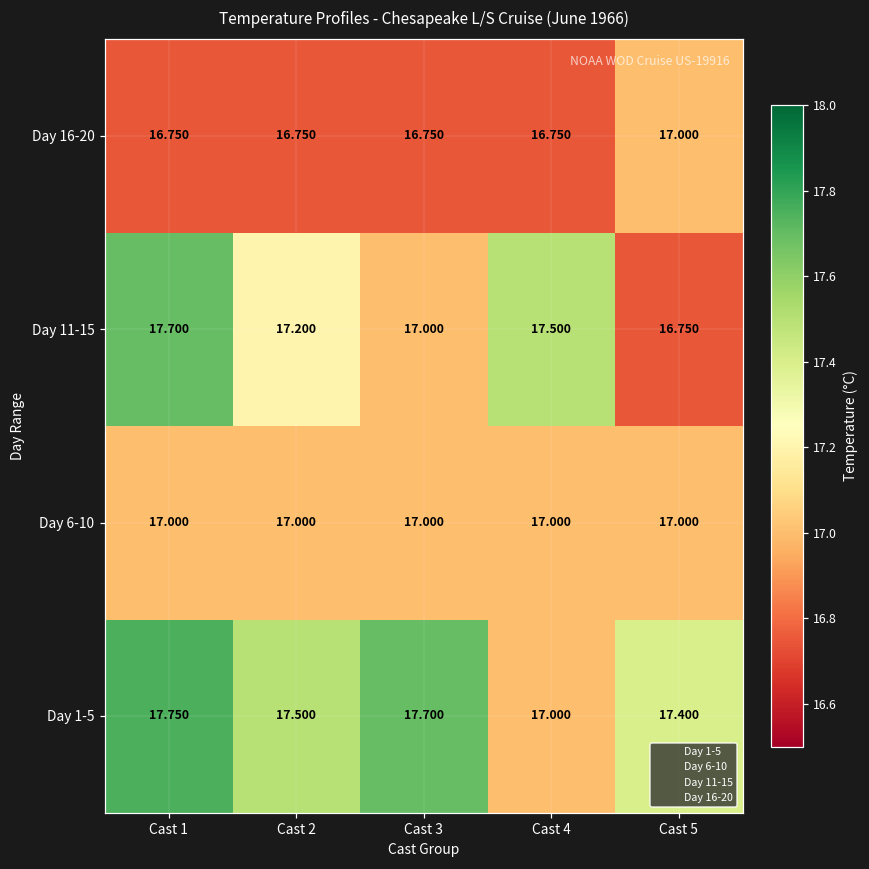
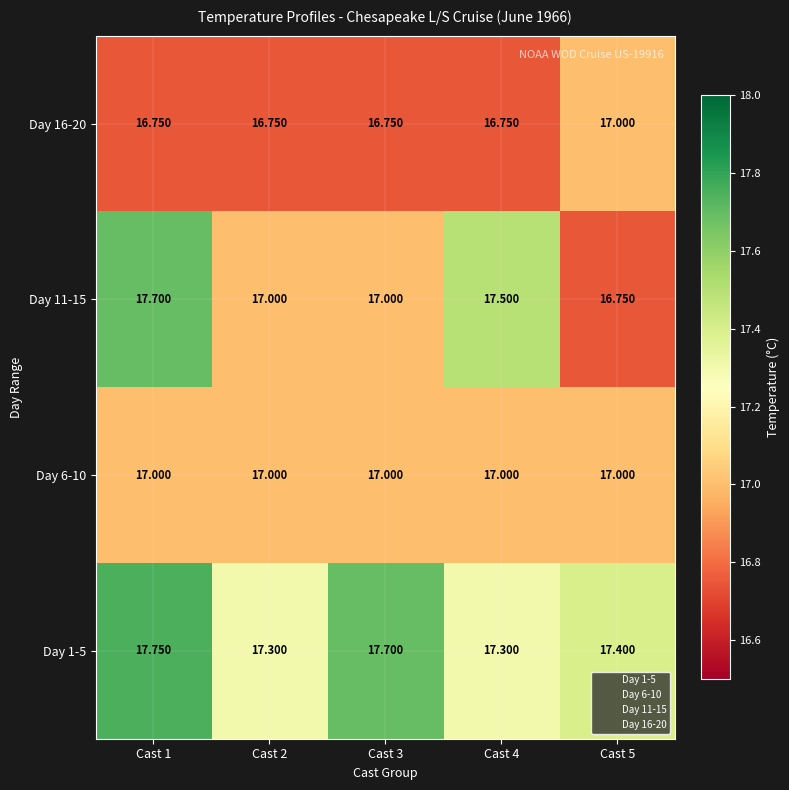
  {
    "Day 16-20": {
      "Cast 1": 16.750,
      "Cast 2": 16.750,
      "Cast 3": 16.750,
      "Cast 4": 16.750
    },
    "Day 11-15": {
      "Cast 1": 17.700,
-     "Cast 2": 17.200,
+     "Cast 2": 17.000,
      "Cast 3": 17.000,
      "Cast 4": 17.500,
      "Cast 5": 16.750
    },
    "Day 6-10": {
      "Cast 1": 17.000,
      "Cast 2": 17.000,
      "Cast 3": 17.000,
      "Cast 4": 17.000,
      "Cast 5": 17.000
    },
    "Day 1-5": {
      "Cast 1": 17.750,
-     "Cast 2": 17.500,
+     "Cast 2": 17.300,
      "Cast 3": 17.700,
-     "Cast 4": 17.000,
+     "Cast 4": 17.300,
      "Cast 5": 17.400
    }
  }
